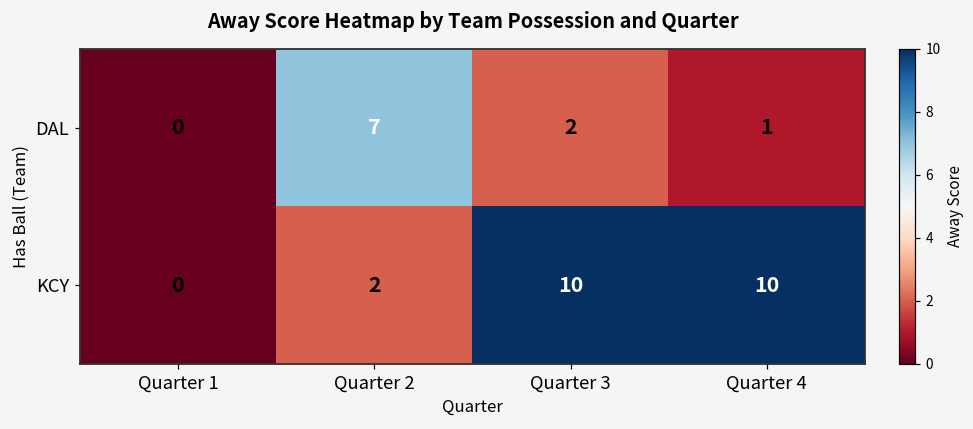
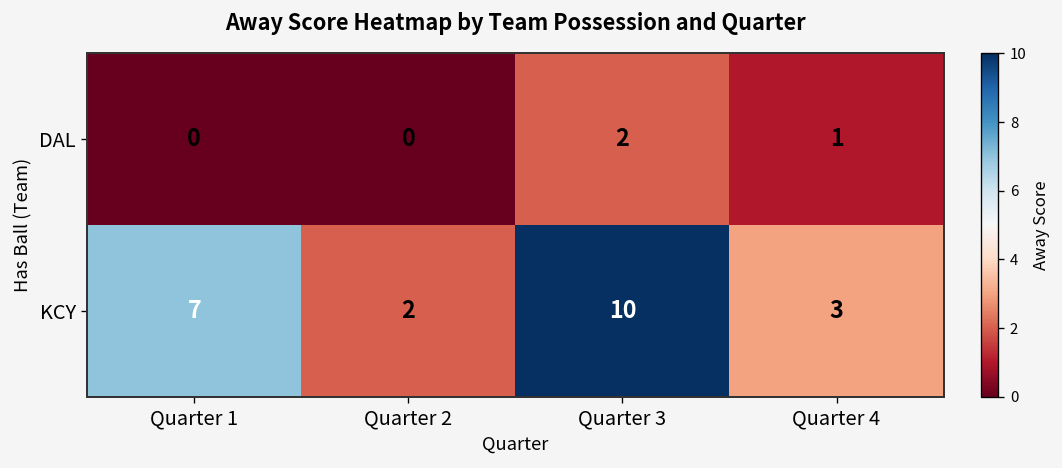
  {
    "DAL": {
      "Quarter 1": 0,
-     "Quarter 2": 7,
+     "Quarter 2": 0,
      "Quarter 3": 2,
      "Quarter 4": 1
    },
    "KCY": {
-     "Quarter 1": 0,
+     "Quarter 1": 7,
      "Quarter 2": 2,
      "Quarter 3": 10,
-     "Quarter 4": 10
+     "Quarter 4": 3
    }
  }
